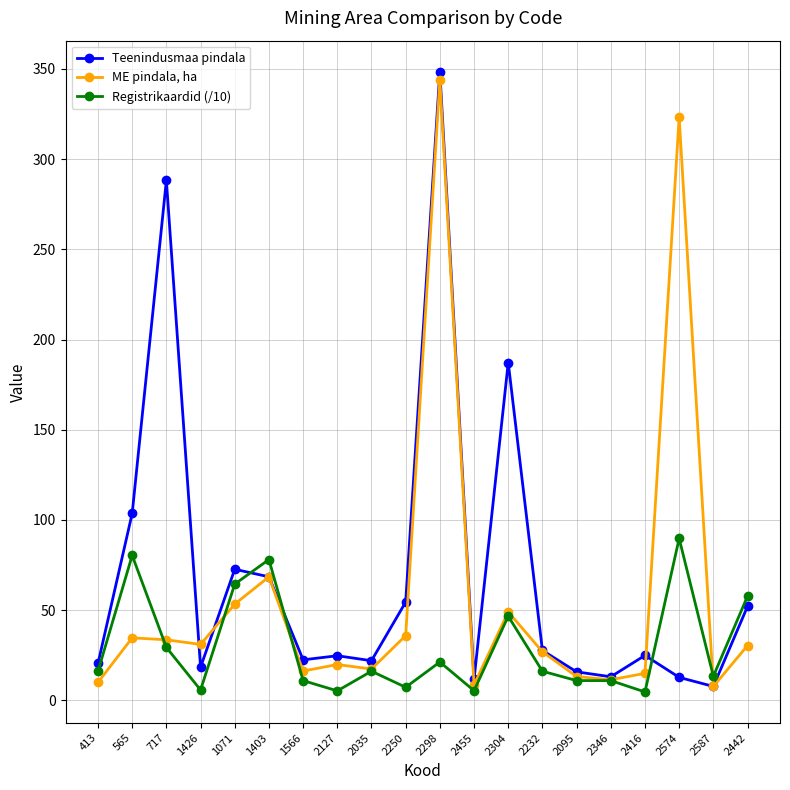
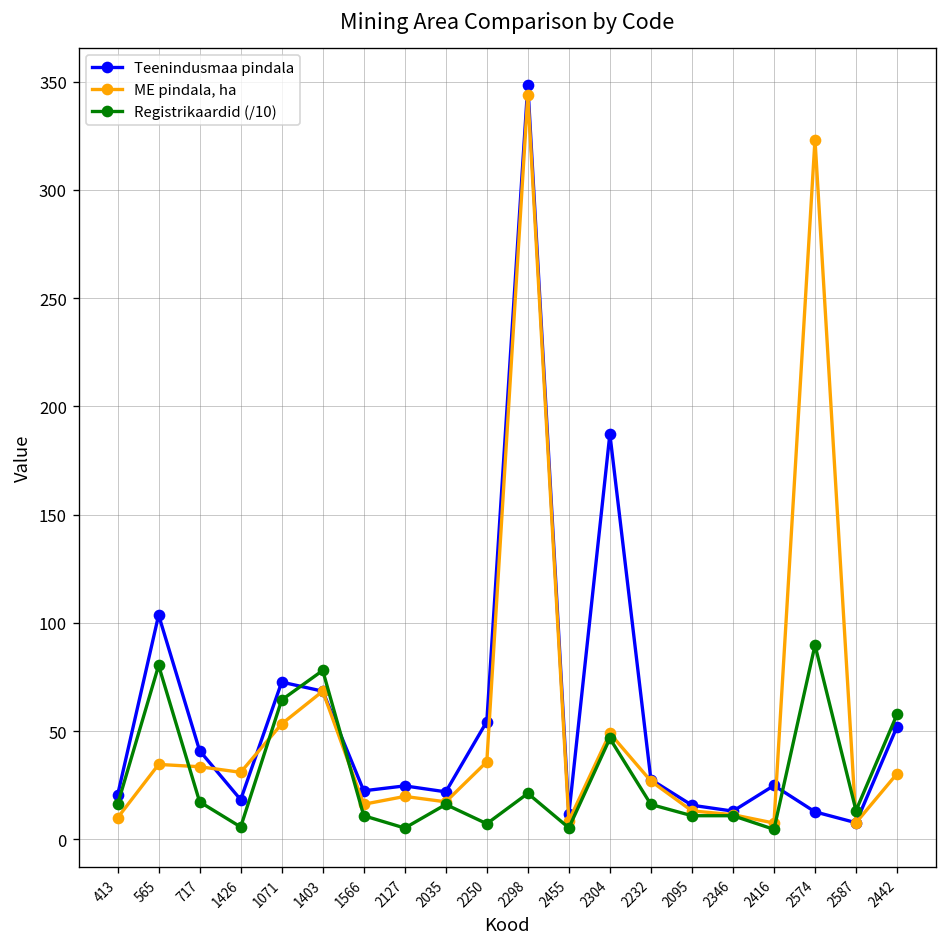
  {
    "Teenindusmaa pindala": {
      "413": 20,
      "565": 104,
-     "717": 288,
+     "717": 41,
      "1426": 18,
      "1071": 73,
      "1566": 22,
      "2127": 25,
      "2035": 22,
      "2250": 54,
      "2298": 348,
      "2455": 12,
      "2304": 187,
      "2095": 16,
      "2346": 13,
      "2416": 25,
      "2574": 13,
      "2442": 52
    },
    "ME pindala, ha": {
      "413": 10,
      "565": 35,
      "717": 34,
      "1426": 31,
      "1071": 53,
      "1566": 16,
      "2127": 20,
      "2250": 36,
      "2298": 344,
      "2455": 9,
      "2304": 49,
      "2095": 13,
-     "2416": 15,
+     "2416": 8,
      "2574": 323,
      "2442": 30
    },
    "Registrikaardid (/10)": {
      "413": 16,
      "565": 80,
-     "717": 29,
+     "717": 17,
      "1426": 6,
      "1071": 64,
      "1403": 78,
      "1566": 11,
      "2127": 5,
      "2250": 7,
      "2298": 21,
      "2455": 5,
      "2304": 47,
      "2232": 16,
      "2095": 11,
      "2416": 5,
      "2574": 90,
      "2587": 13,
      "2442": 58
    }
  }
